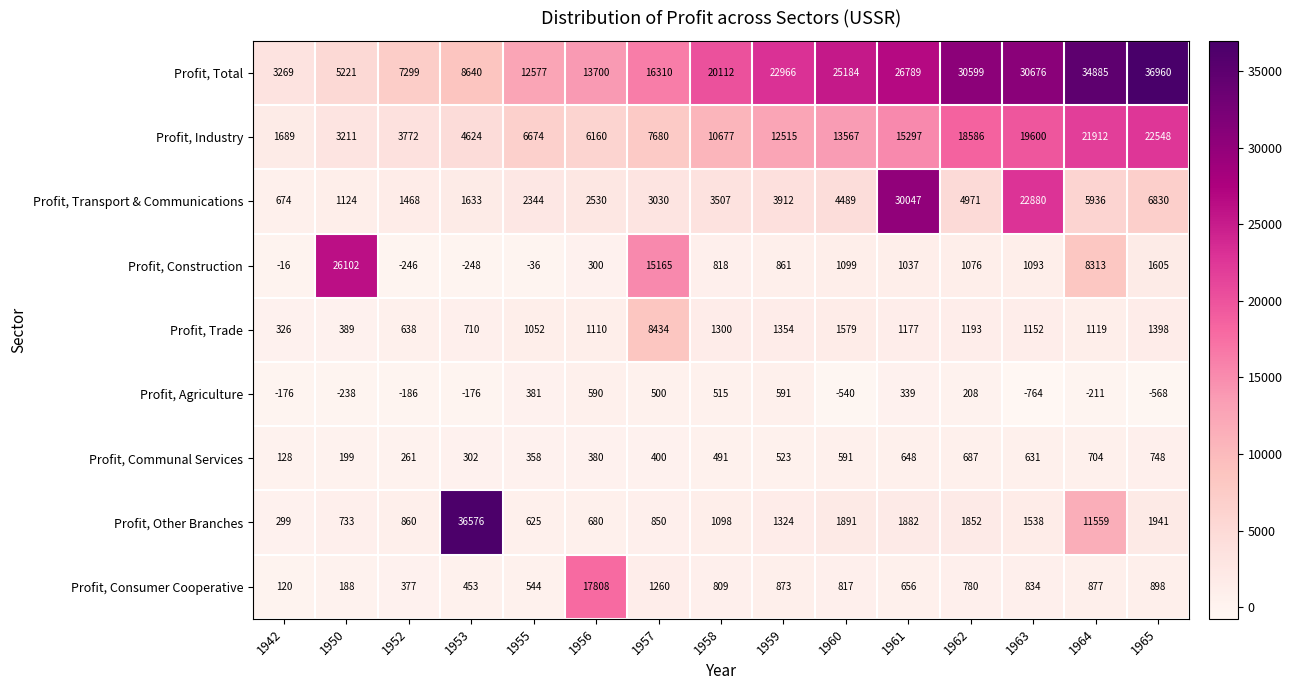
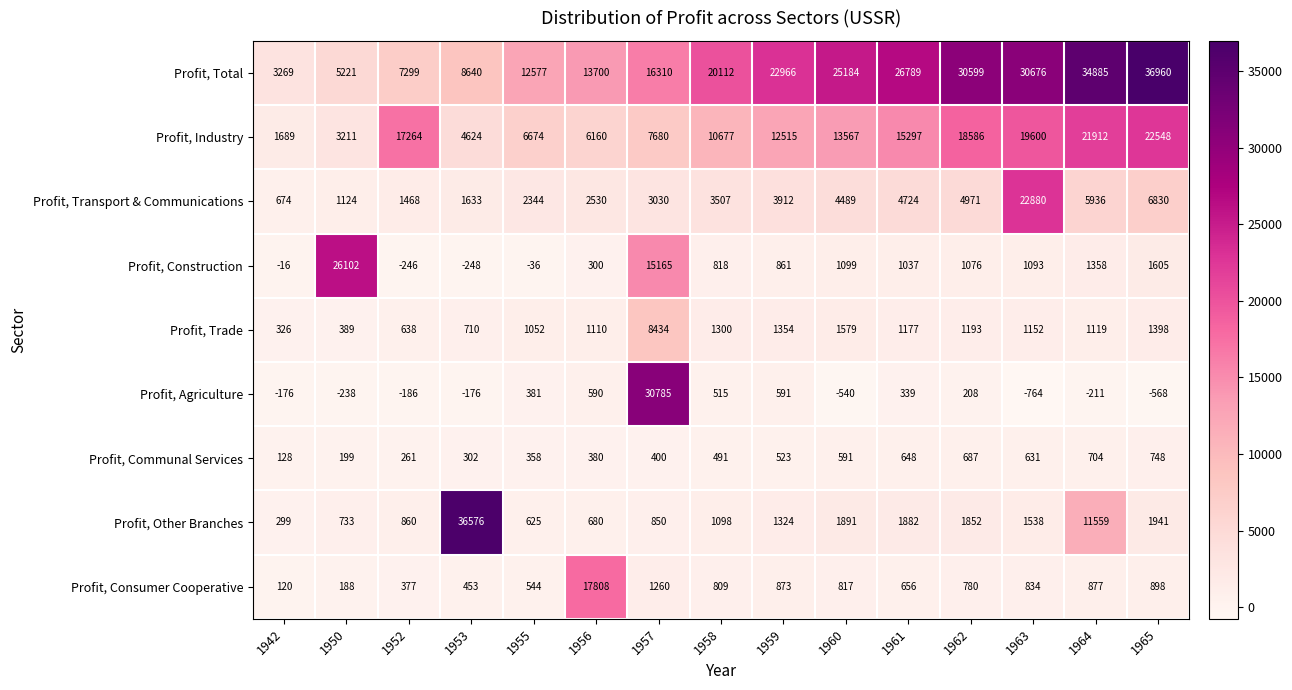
  {
    "Profit, Total": {
      "1942": 3269,
      "1950": 5221,
      "1952": 7299,
      "1953": 8640,
      "1955": 12577,
      "1956": 13700,
      "1957": 16310,
      "1958": 20112,
      "1959": 22966,
      "1960": 25184,
      "1961": 26789,
      "1962": 30599,
      "1963": 30676,
      "1964": 34885,
      "1965": 36960
    },
    "Profit, Industry": {
      "1942": 1689,
      "1950": 3211,
-     "1952": 3772,
+     "1952": 17264,
      "1953": 4624,
      "1955": 6674,
      "1956": 6160,
      "1957": 7680,
      "1958": 10677,
      "1959": 12515,
      "1960": 13567,
      "1961": 15297,
      "1962": 18586,
      "1963": 19600,
      "1964": 21912,
      "1965": 22548
    },
    "Profit, Transport & Communications": {
      "1942": 674,
      "1950": 1124,
      "1952": 1468,
      "1953": 1633,
      "1955": 2344,
      "1956": 2530,
      "1957": 3030,
      "1958": 3507,
      "1959": 3912,
      "1960": 4489,
-     "1961": 30047,
+     "1961": 4724,
      "1962": 4971,
      "1963": 22880,
      "1964": 5936,
      "1965": 6830
    },
    "Profit, Construction": {
      "1942": -16,
      "1950": 26102,
      "1952": -246,
      "1953": -248,
      "1955": -36,
      "1956": 300,
      "1957": 15165,
      "1958": 818,
      "1959": 861,
      "1960": 1099,
      "1961": 1037,
      "1962": 1076,
      "1963": 1093,
-     "1964": 8313,
+     "1964": 1358,
      "1965": 1605
    },
    "Profit, Trade": {
      "1942": 326,
      "1950": 389,
      "1952": 638,
      "1953": 710,
      "1955": 1052,
      "1956": 1110,
      "1957": 8434,
      "1958": 1300,
      "1959": 1354,
      "1960": 1579,
      "1961": 1177,
      "1962": 1193,
      "1963": 1152,
      "1964": 1119,
      "1965": 1398
    },
    "Profit, Agriculture": {
      "1942": -176,
      "1950": -238,
      "1952": -186,
      "1953": -176,
      "1955": 381,
      "1956": 590,
-     "1957": 500,
+     "1957": 30785,
      "1958": 515,
      "1959": 591,
      "1960": -540,
      "1961": 339,
      "1962": 208,
      "1963": -764,
      "1964": -211,
      "1965": -568
    },
    "Profit, Communal Services": {
      "1942": 128,
      "1950": 199,
      "1952": 261,
      "1953": 302,
      "1955": 358,
      "1956": 380,
      "1957": 400,
      "1958": 491,
      "1959": 523,
      "1960": 591,
      "1961": 648,
      "1962": 687,
      "1963": 631,
      "1964": 704,
      "1965": 748
    },
    "Profit, Other Branches": {
      "1942": 299,
      "1950": 733,
      "1952": 860,
      "1953": 36576,
      "1955": 625,
      "1956": 680,
      "1957": 850,
      "1958": 1098,
      "1959": 1324,
      "1960": 1891,
      "1961": 1882,
      "1962": 1852,
      "1963": 1538,
      "1964": 11559,
      "1965": 1941
    },
    "Profit, Consumer Cooperative": {
      "1942": 120,
      "1950": 188,
      "1952": 377,
      "1953": 453,
      "1955": 544,
      "1956": 17808,
      "1957": 1260,
      "1958": 809,
      "1959": 873,
      "1960": 817,
      "1961": 656,
      "1962": 780,
      "1963": 834,
      "1964": 877,
      "1965": 898
    }
  }
